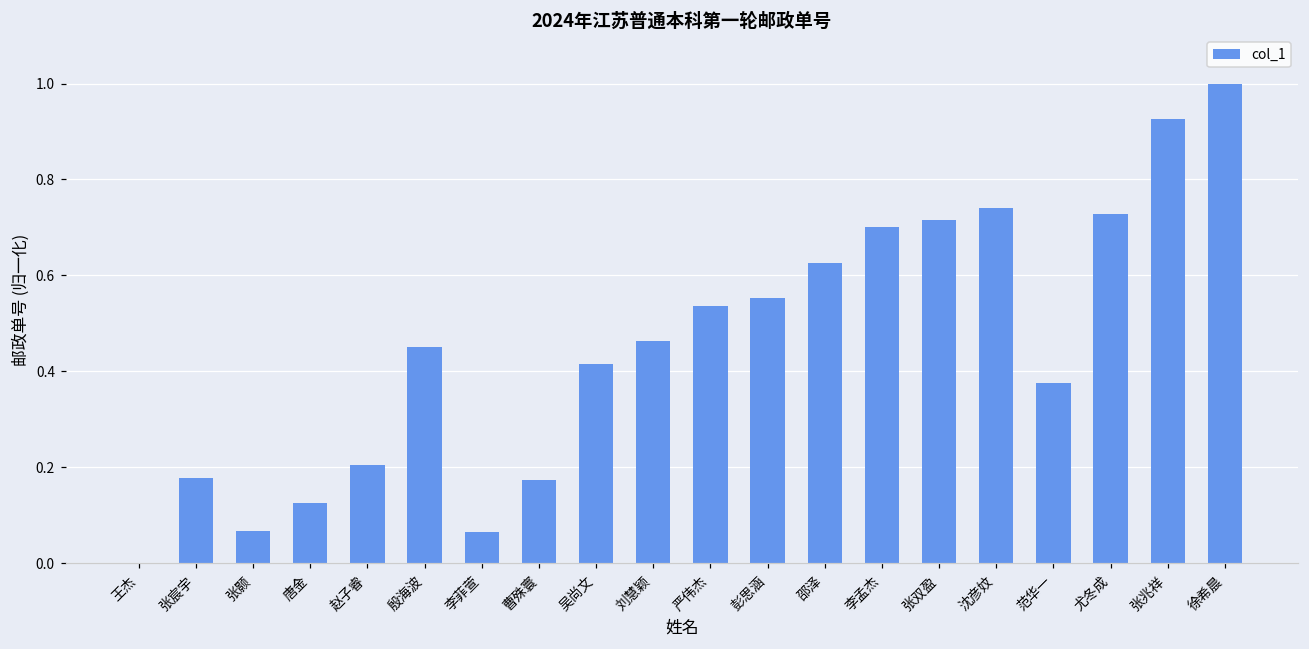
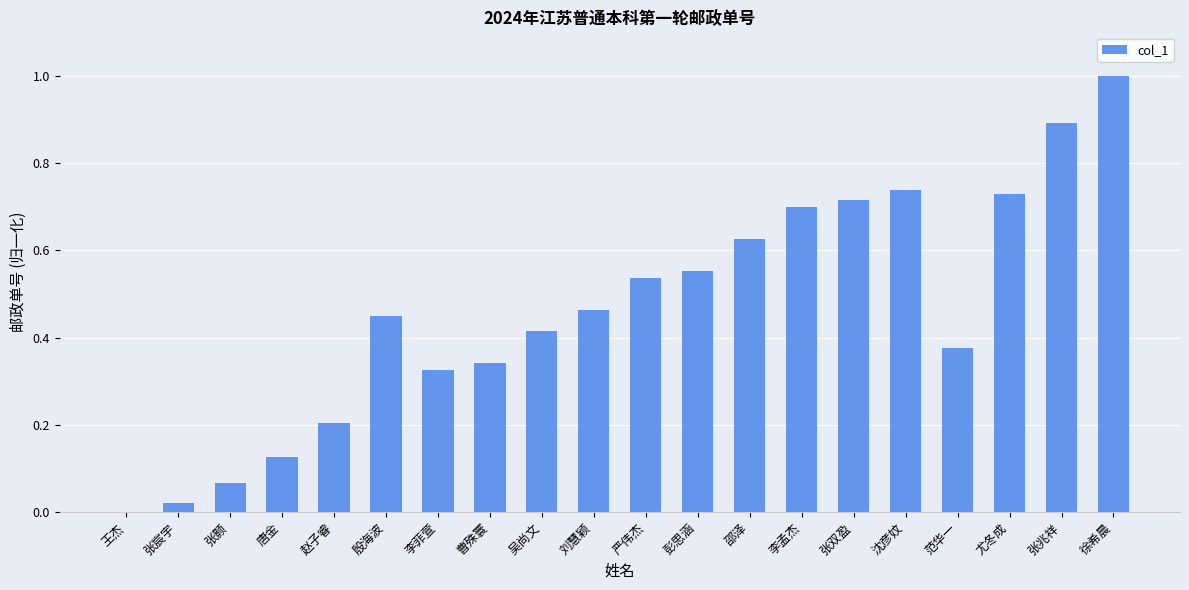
  {
    "王杰": 0.00,
-   "张宸宇": 0.18,
+   "张宸宇": 0.02,
    "张颢": 0.07,
    "唐金": 0.13,
    "赵子睿": 0.21,
    "殷海波": 0.45,
-   "李菲萱": 0.07,
-   "曹殊寰": 0.17,
+   "李菲萱": 0.33,
+   "曹殊寰": 0.34,
    "吴尚文": 0.42,
    "刘慧颖": 0.46,
    "严伟杰": 0.54,
    "彭思涵": 0.55,
    "邵泽": 0.63,
    "李孟杰": 0.70,
    "张双盈": 0.72,
    "沈彦妏": 0.74,
    "范华一": 0.38,
    "尤冬成": 0.73,
-   "张兆祥": 0.93,
+   "张兆祥": 0.89,
    "徐希晨": 1.00
  }
